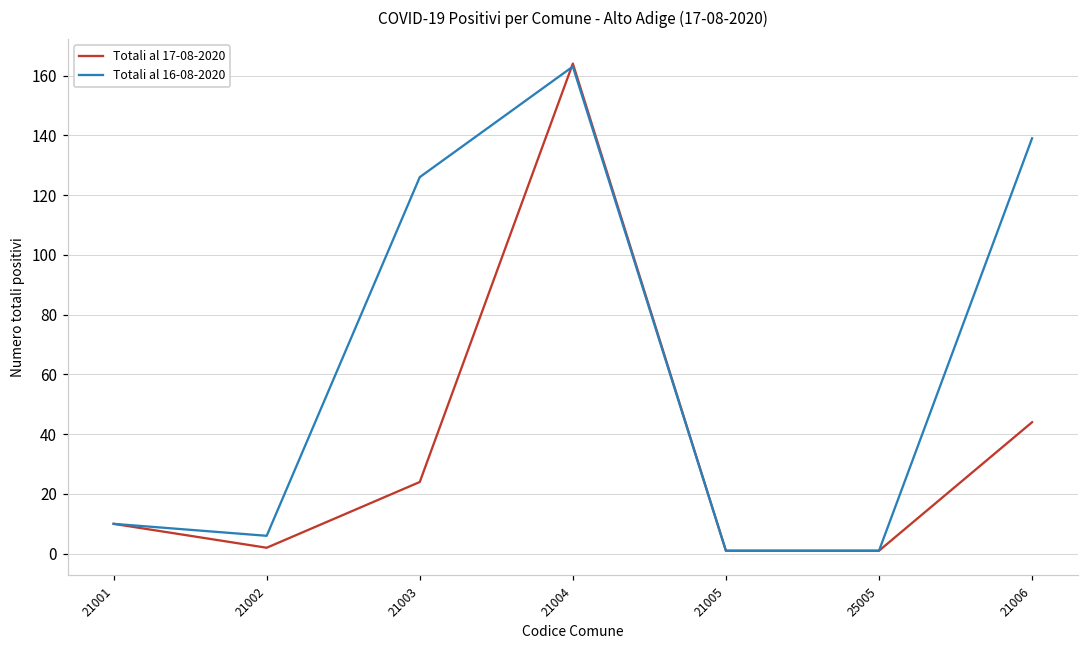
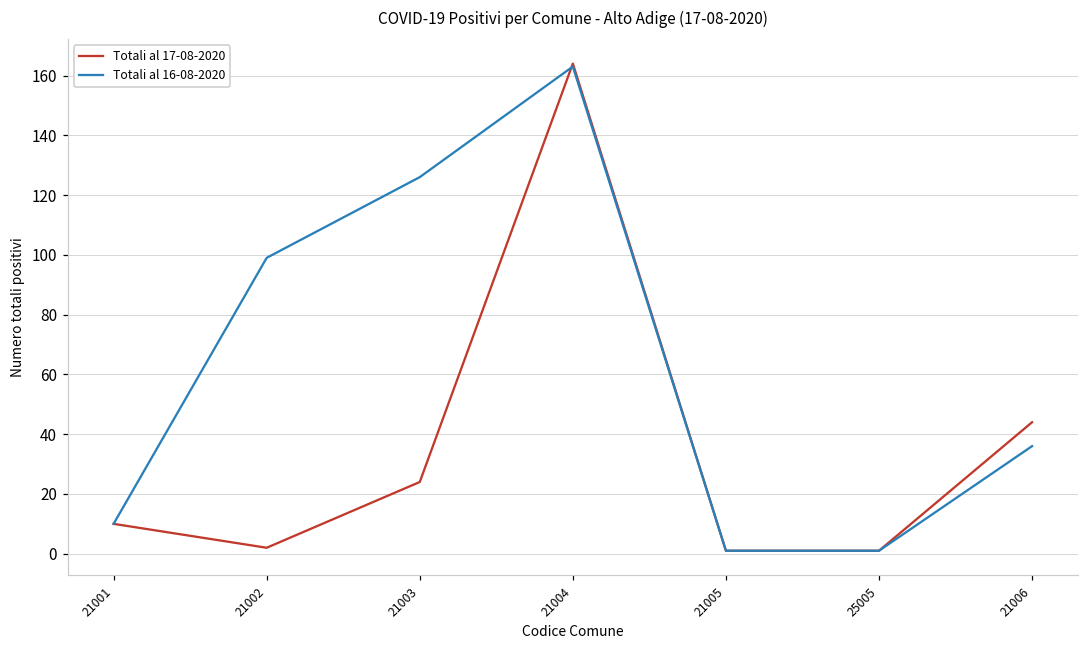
  {
    "Totali al 17-08-2020": {
      "21002": 2,
      "21003": 24,
      "21004": 164,
      "21006": 44
    },
    "Totali al 16-08-2020": {
-     "21002": 6,
+     "21002": 99,
      "21003": 126,
      "21004": 163,
-     "21006": 139
+     "21006": 36
    }
  }
